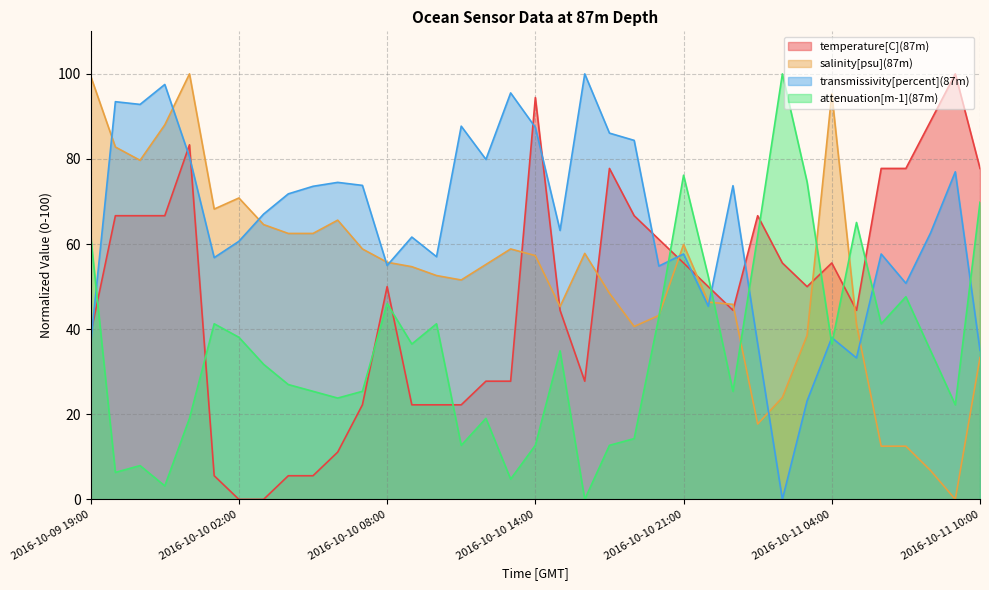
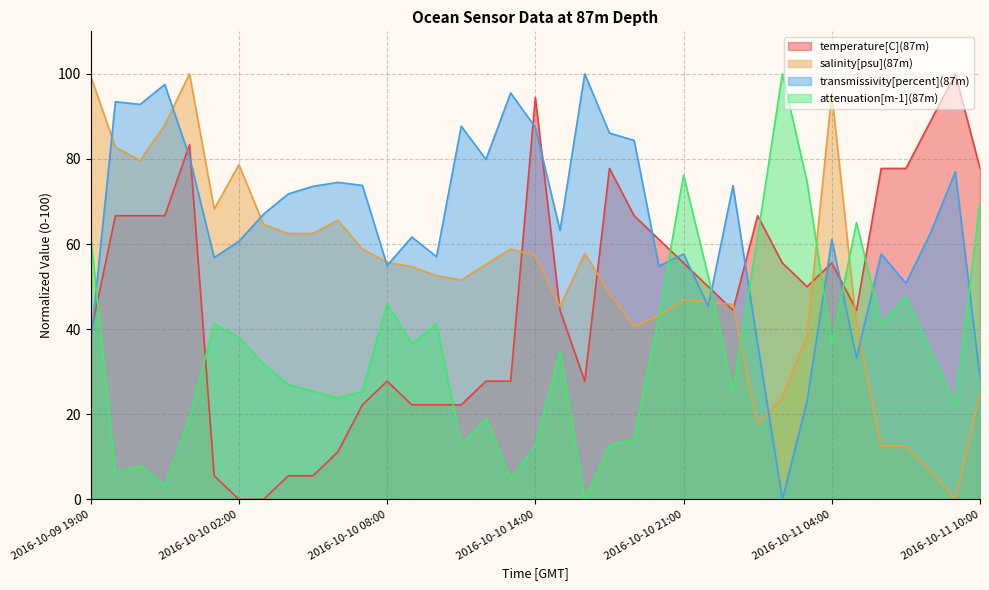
  {
    "temperature[C](87m)": {
      "2016-10-09 19:00": 39,
      "2016-10-10 02:00": 0,
-     "2016-10-10 08:00": 50,
+     "2016-10-10 08:00": 28,
      "2016-10-10 14:00": 94,
      "2016-10-10 21:00": 56,
      "2016-10-11 04:00": 56,
      "2016-10-11 10:00": 78
    },
    "salinity[psu](87m)": {
      "2016-10-09 19:00": 99,
-     "2016-10-10 02:00": 71,
+     "2016-10-10 02:00": 79,
      "2016-10-10 08:00": 56,
      "2016-10-10 14:00": 57,
-     "2016-10-10 21:00": 60,
-     "2016-10-11 10:00": 33
+     "2016-10-10 21:00": 47,
+     "2016-10-11 10:00": 25
    },
    "transmissivity[percent](87m)": {
      "2016-10-09 19:00": 37,
      "2016-10-10 02:00": 61,
      "2016-10-10 08:00": 55,
      "2016-10-10 14:00": 87,
      "2016-10-10 21:00": 58,
-     "2016-10-11 04:00": 38,
-     "2016-10-11 10:00": 35
+     "2016-10-11 04:00": 61,
+     "2016-10-11 10:00": 29
    },
    "attenuation[m-1](87m)": {
      "2016-10-09 19:00": 62,
      "2016-10-10 02:00": 38,
      "2016-10-10 08:00": 46,
      "2016-10-10 14:00": 13,
      "2016-10-10 21:00": 76,
      "2016-10-11 04:00": 37,
      "2016-10-11 10:00": 70
    }
  }
